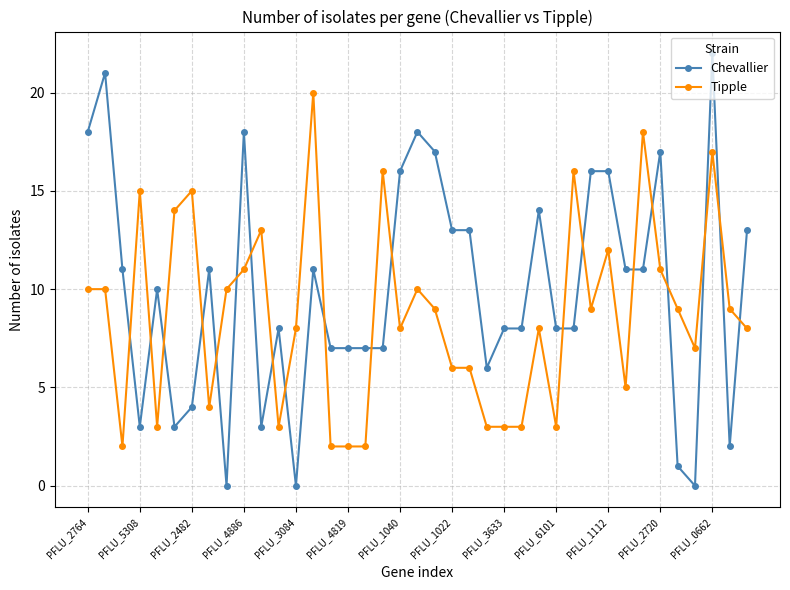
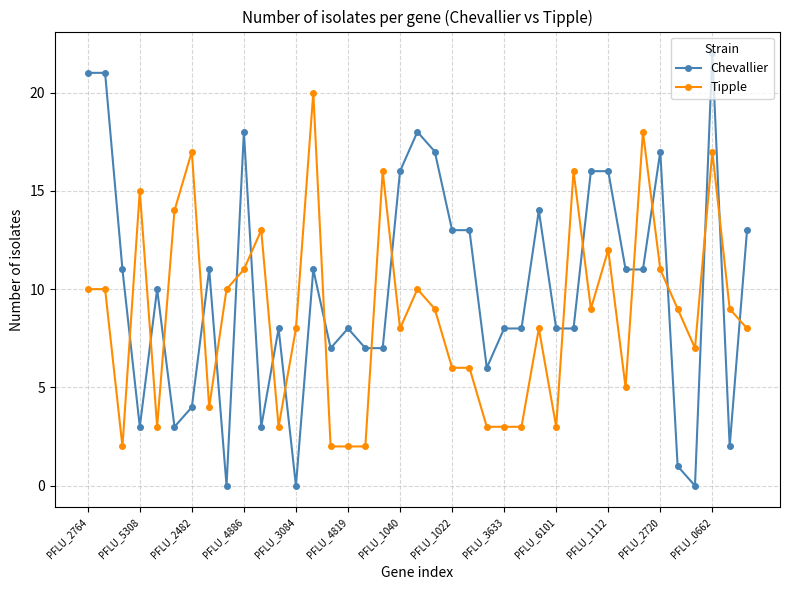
  {
    "Chevallier": {
-     "PFLU_2764": 18,
+     "PFLU_2764": 21,
      "PFLU_5308": 3,
      "PFLU_2482": 4,
      "PFLU_4886": 18,
      "PFLU_3084": 0,
-     "PFLU_4819": 7,
+     "PFLU_4819": 8,
      "PFLU_1040": 16,
      "PFLU_1022": 13,
      "PFLU_3633": 8,
      "PFLU_6101": 8,
      "PFLU_1112": 16,
      "PFLU_2720": 17
    },
    "Tipple": {
      "PFLU_2764": 10,
      "PFLU_5308": 15,
-     "PFLU_2482": 15,
+     "PFLU_2482": 17,
      "PFLU_4886": 11,
      "PFLU_3084": 8,
      "PFLU_4819": 2,
      "PFLU_1040": 8,
      "PFLU_1022": 6,
      "PFLU_3633": 3,
      "PFLU_6101": 3,
      "PFLU_1112": 12,
      "PFLU_2720": 11,
      "PFLU_0662": 17
    }
  }
